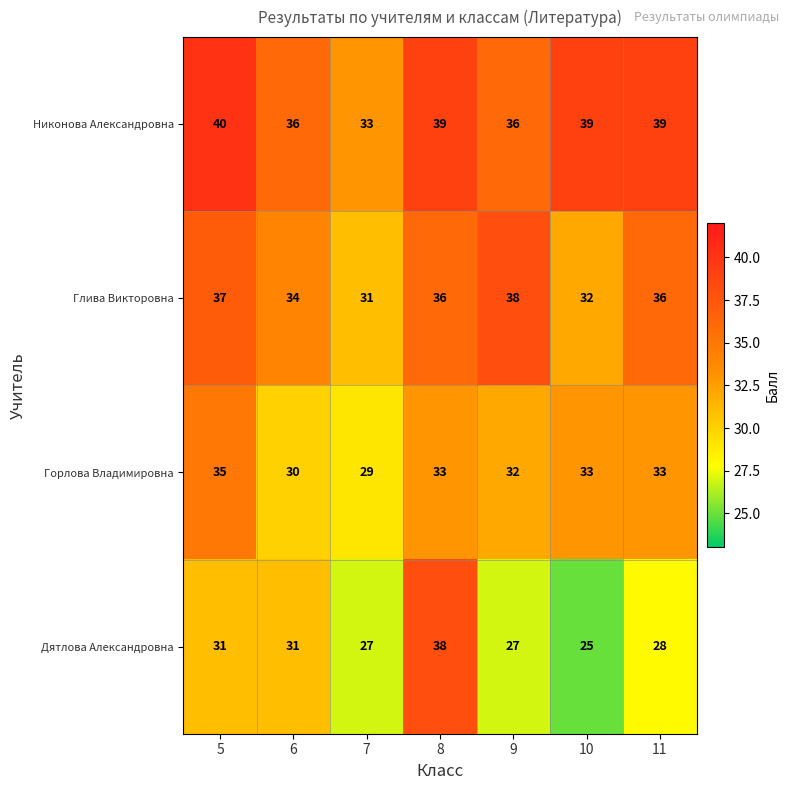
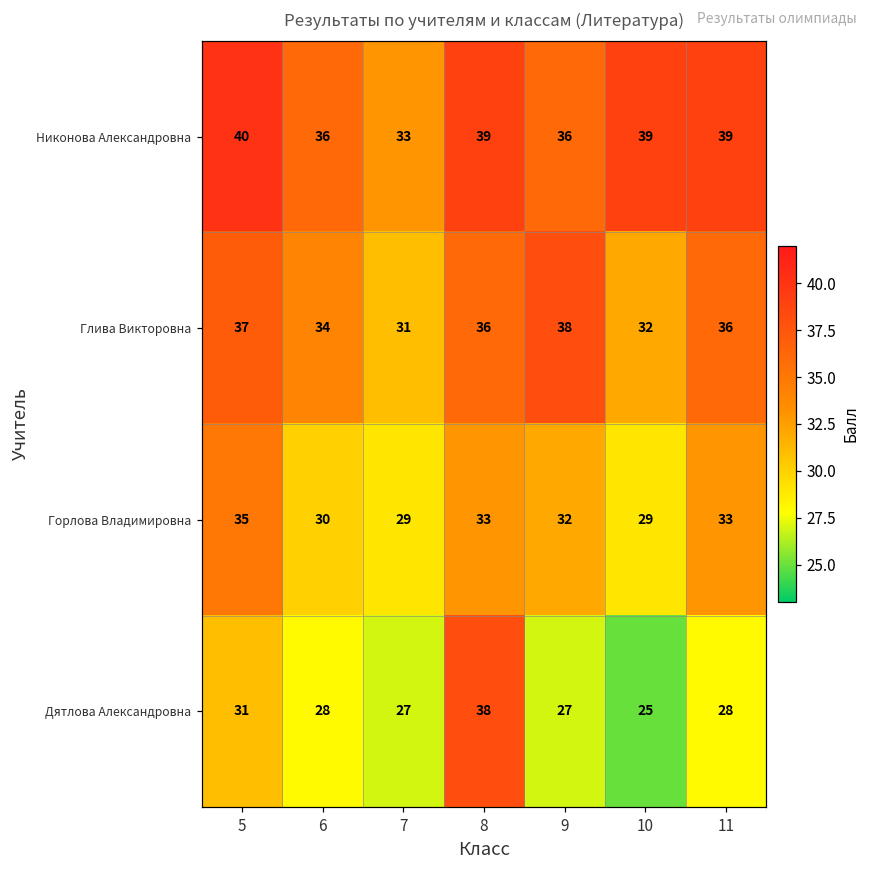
  {
    "Никонова Александровна": {
      "5": 40,
      "6": 36,
      "7": 33,
      "8": 39,
      "9": 36,
      "10": 39,
      "11": 39
    },
    "Глива Викторовна": {
      "5": 37,
      "6": 34,
      "7": 31,
      "8": 36,
      "9": 38,
      "10": 32,
      "11": 36
    },
    "Горлова Владимировна": {
      "5": 35,
      "6": 30,
      "7": 29,
      "8": 33,
      "9": 32,
-     "10": 33,
+     "10": 29,
      "11": 33
    },
    "Дятлова Александровна": {
      "5": 31,
-     "6": 31,
+     "6": 28,
      "7": 27,
      "8": 38,
      "9": 27,
      "10": 25,
      "11": 28
    }
  }
